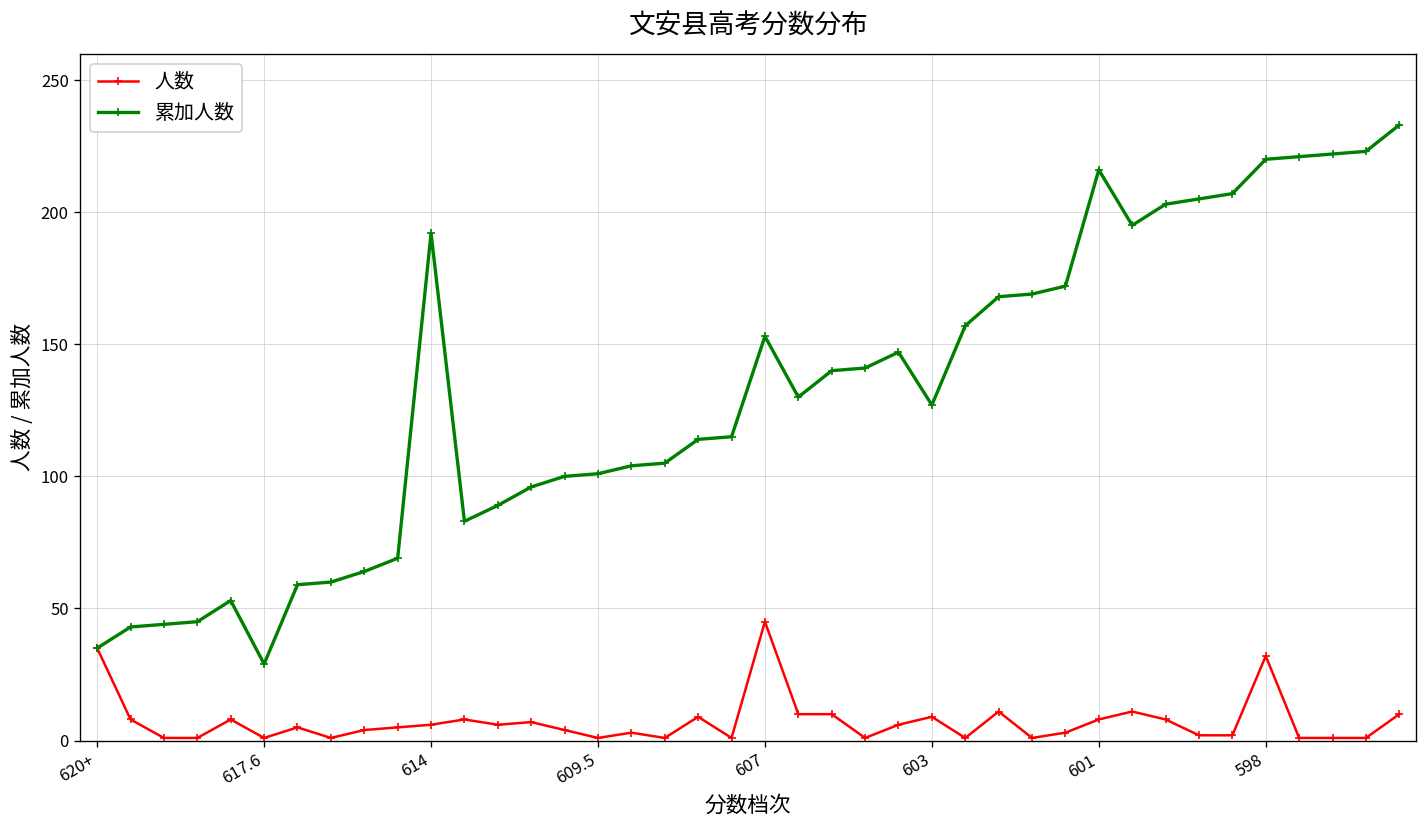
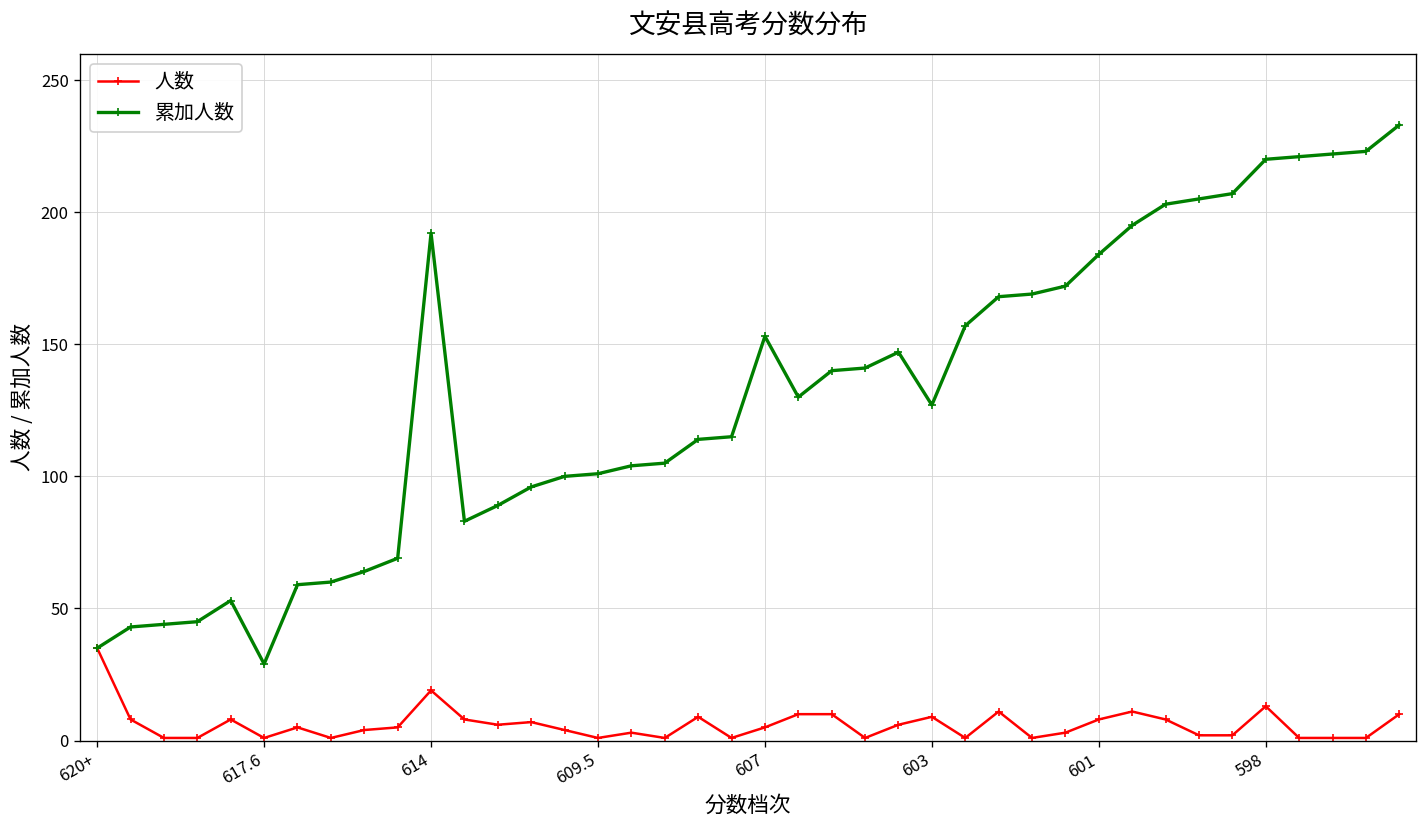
  {
    "人数": {
      "617.6": 1,
-     "614": 6,
+     "614": 19,
      "609.5": 1,
-     "607": 45,
+     "607": 5,
      "603": 9,
      "601": 8,
-     "598": 32
+     "598": 13
    },
    "累加人数": {
      "617.6": 29,
      "614": 192,
      "609.5": 101,
      "607": 153,
      "603": 127,
-     "601": 216,
+     "601": 184,
      "598": 220
    }
  }
